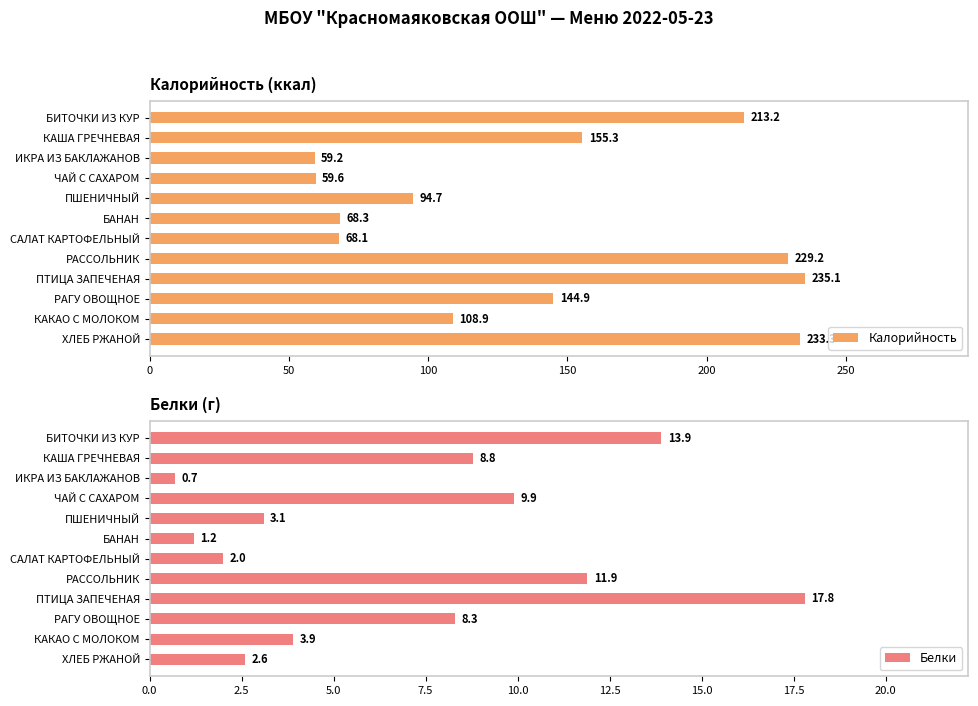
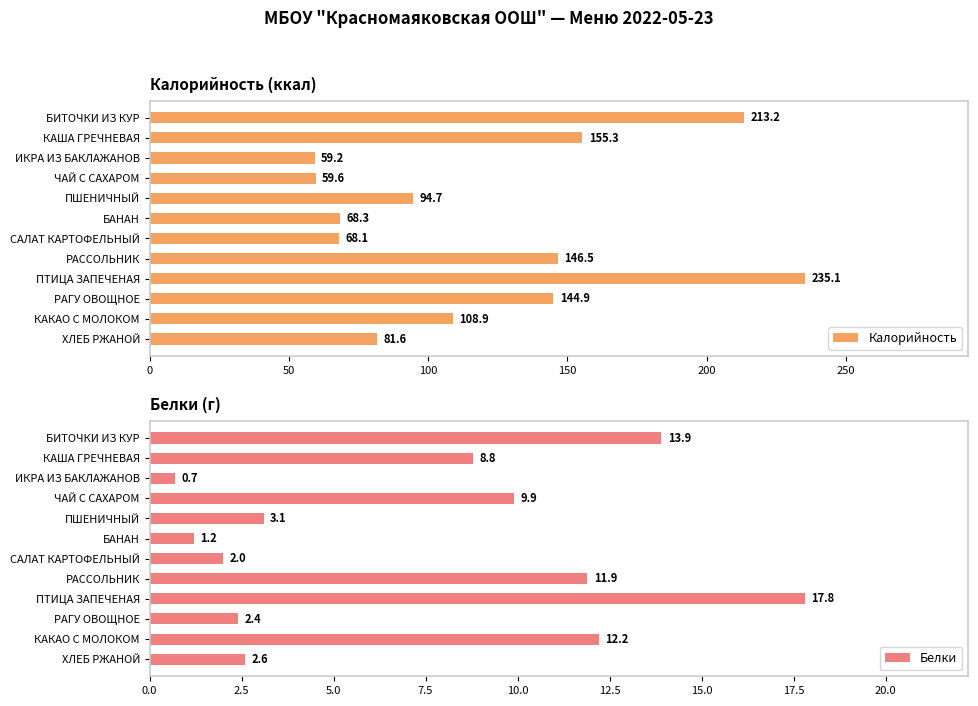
  {
    "Калорийность (ккал)": {
      "БИТОЧКИ ИЗ КУР": 213.2,
      "КАША ГРЕЧНЕВАЯ": 155.3,
      "ИКРА ИЗ БАКЛАЖАНОВ": 59.2,
      "ЧАЙ С САХАРОМ": 59.6,
      "ПШЕНИЧНЫЙ": 94.7,
      "БАНАН": 68.3,
      "САЛАТ КАРТОФЕЛЬНЫЙ": 68.1,
-     "РАССОЛЬНИК": 229.2,
+     "РАССОЛЬНИК": 146.5,
      "ПТИЦА ЗАПЕЧЕНАЯ": 235.1,
      "РАГУ ОВОЩНОЕ": 144.9,
      "КАКАО С МОЛОКОМ": 108.9,
-     "ХЛЕБ РЖАНОЙ": 233
+     "ХЛЕБ РЖАНОЙ": 82
    },
    "Белки (г)": {
      "БИТОЧКИ ИЗ КУР": 13.9,
      "КАША ГРЕЧНЕВАЯ": 8.8,
      "ИКРА ИЗ БАКЛАЖАНОВ": 0.7,
      "ЧАЙ С САХАРОМ": 9.9,
      "ПШЕНИЧНЫЙ": 3.1,
      "БАНАН": 1.2,
      "САЛАТ КАРТОФЕЛЬНЫЙ": 2.0,
      "РАССОЛЬНИК": 11.9,
      "ПТИЦА ЗАПЕЧЕНАЯ": 17.8,
-     "РАГУ ОВОЩНОЕ": 8.3,
-     "КАКАО С МОЛОКОМ": 3.9,
+     "РАГУ ОВОЩНОЕ": 2.4,
+     "КАКАО С МОЛОКОМ": 12.2,
      "ХЛЕБ РЖАНОЙ": 2.6
    }
  }
